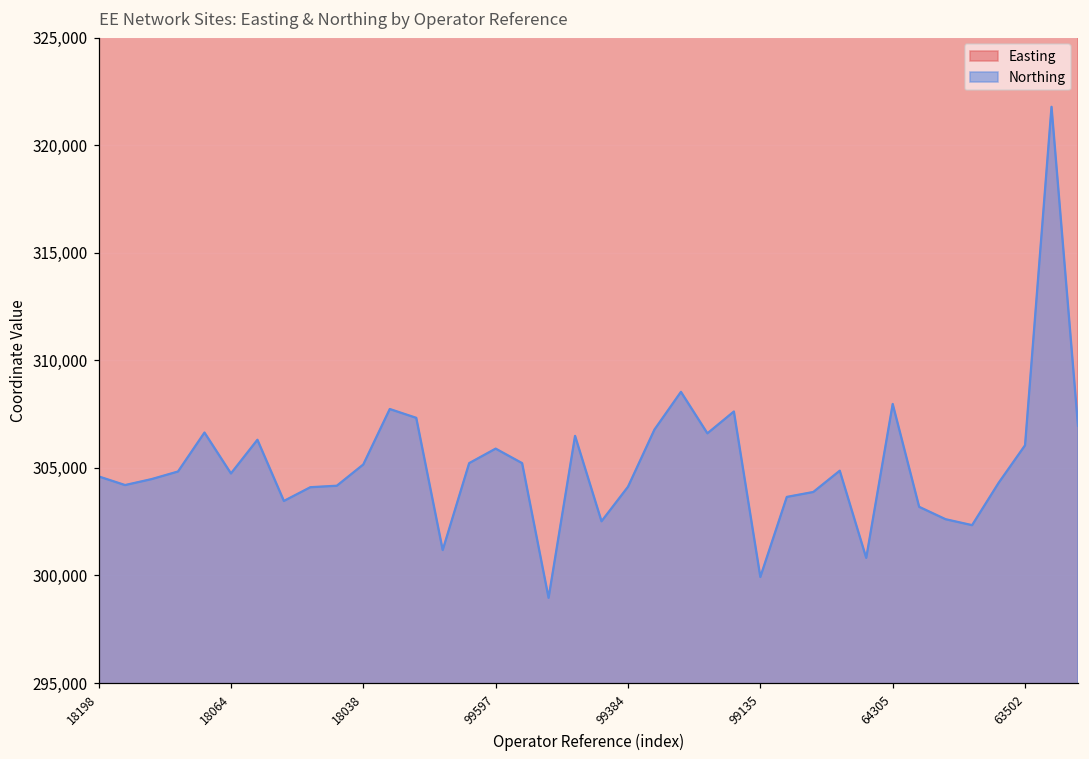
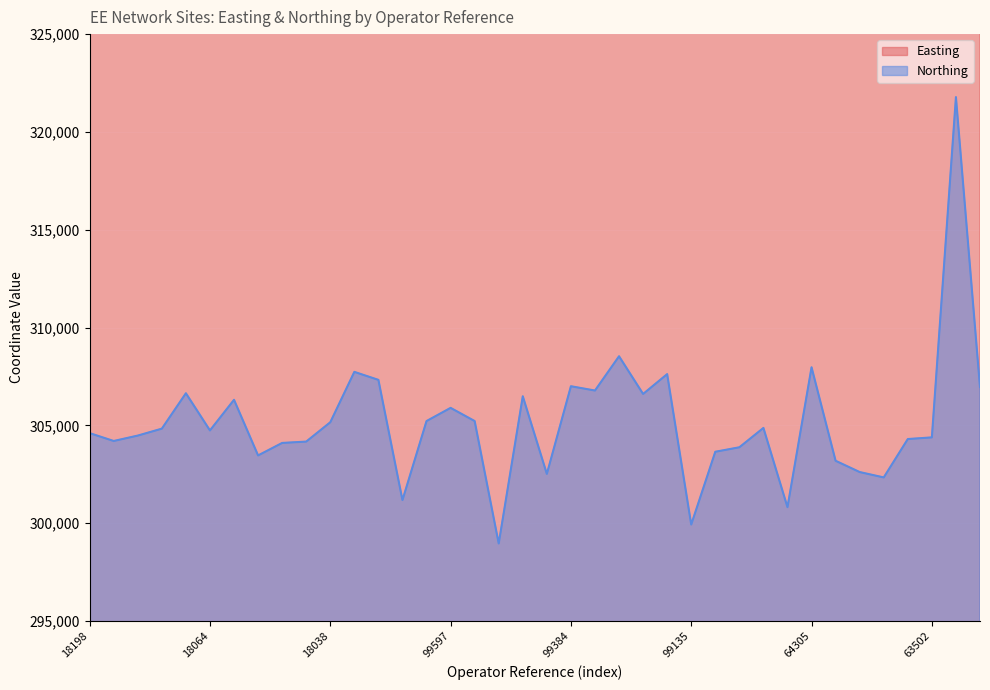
  {
    "Northing": {
      "18198": "304,600",
      "18064": "304,700",
      "18038": "305,200",
      "99597": "305,900",
-     "99384": "304,100",
+     "99384": "307,000",
      "99135": "299,900",
      "64305": "308,000",
-     "63502": "306,000"
+     "63502": "304,400"
    }
  }
